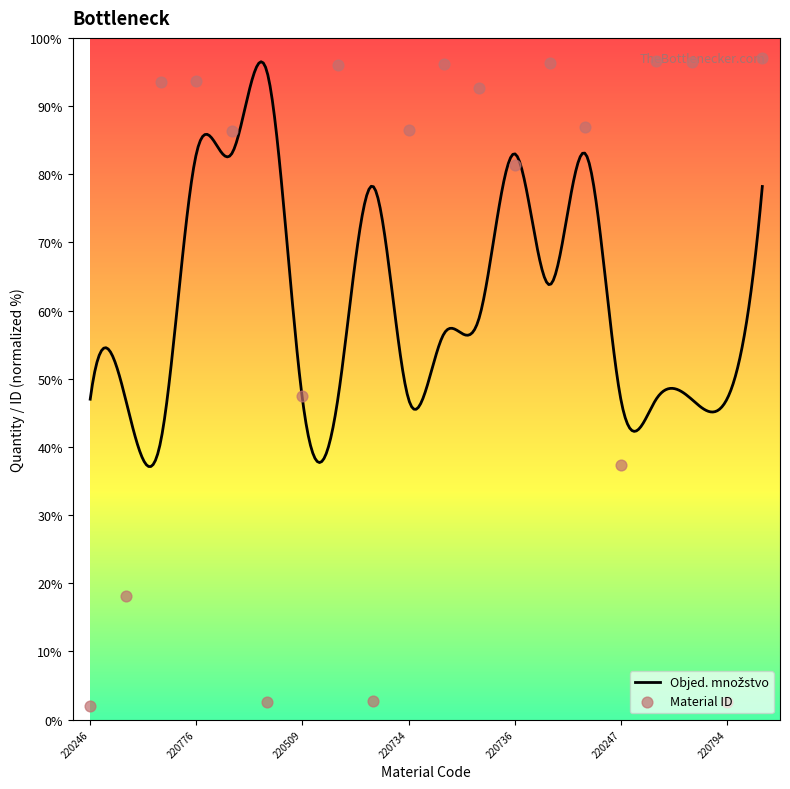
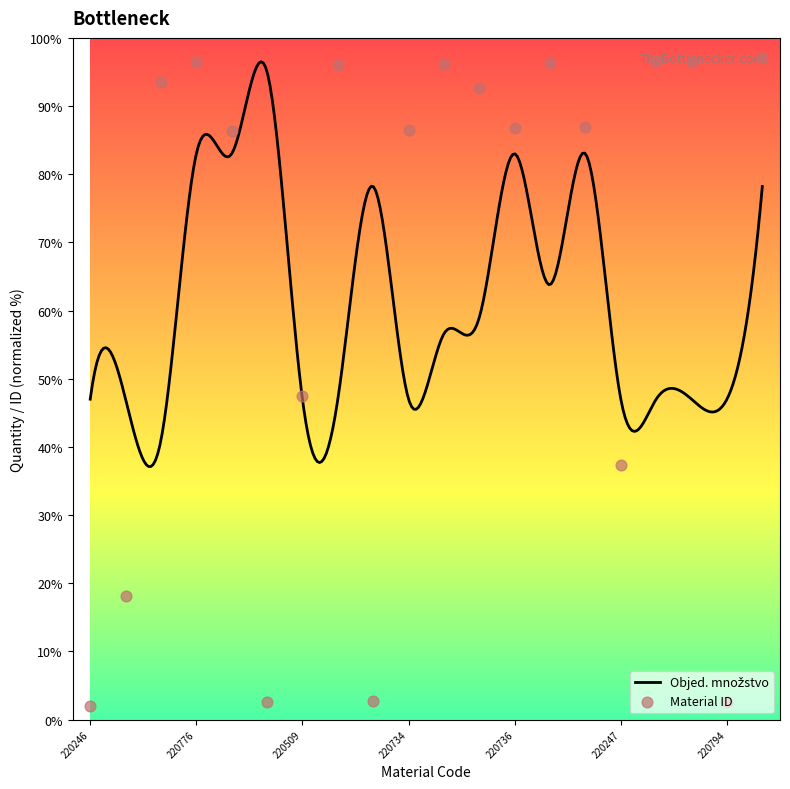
  {
    "Objed. množstvo": {
      "220246": "47%"
    },
    "Material ID": {
-     "220776": "94%",
-     "220736": "81%"
+     "220776": "96%",
+     "220736": "87%"
    }
  }
